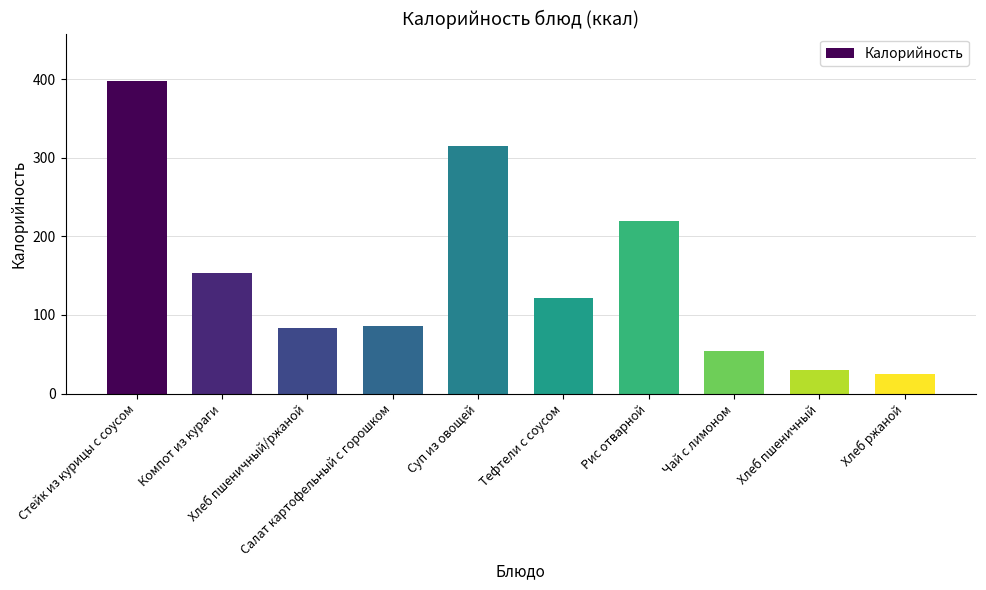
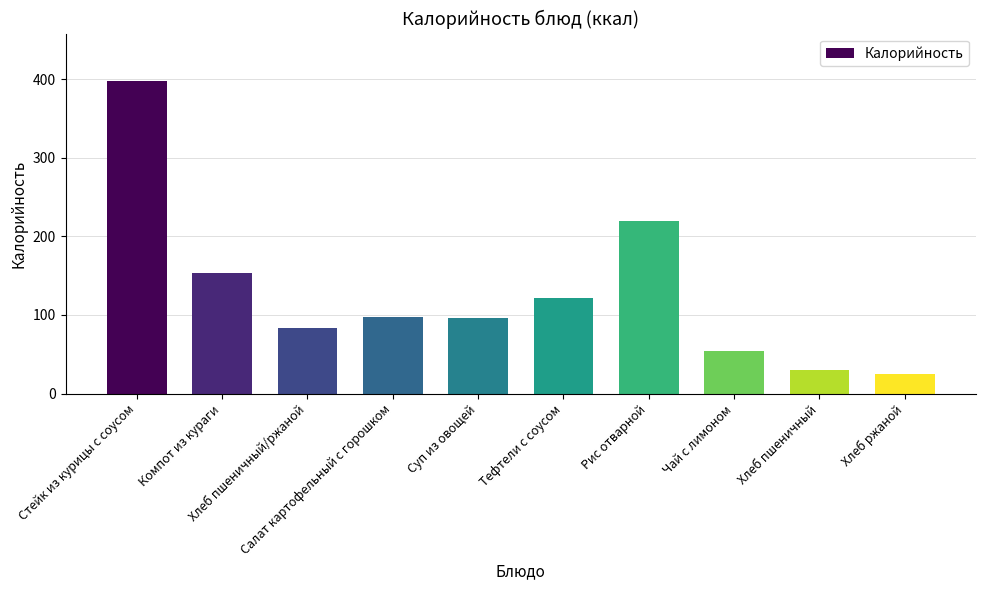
  {
    "Стейк из курицы с соусом": 400,
    "Компот из кураги": 150,
    "Хлеб пшеничный/ржаной": 80,
-   "Салат картофельный с горошком": 90,
-   "Суп из овощей": 320,
+   "Салат картофельный с горошком": 100,
+   "Суп из овощей": 100,
    "Тефтели с соусом": 120,
    "Рис отварной": 220,
    "Чай с лимоном": 50,
    "Хлеб пшеничный": 30,
    "Хлеб ржаной": 20
  }
